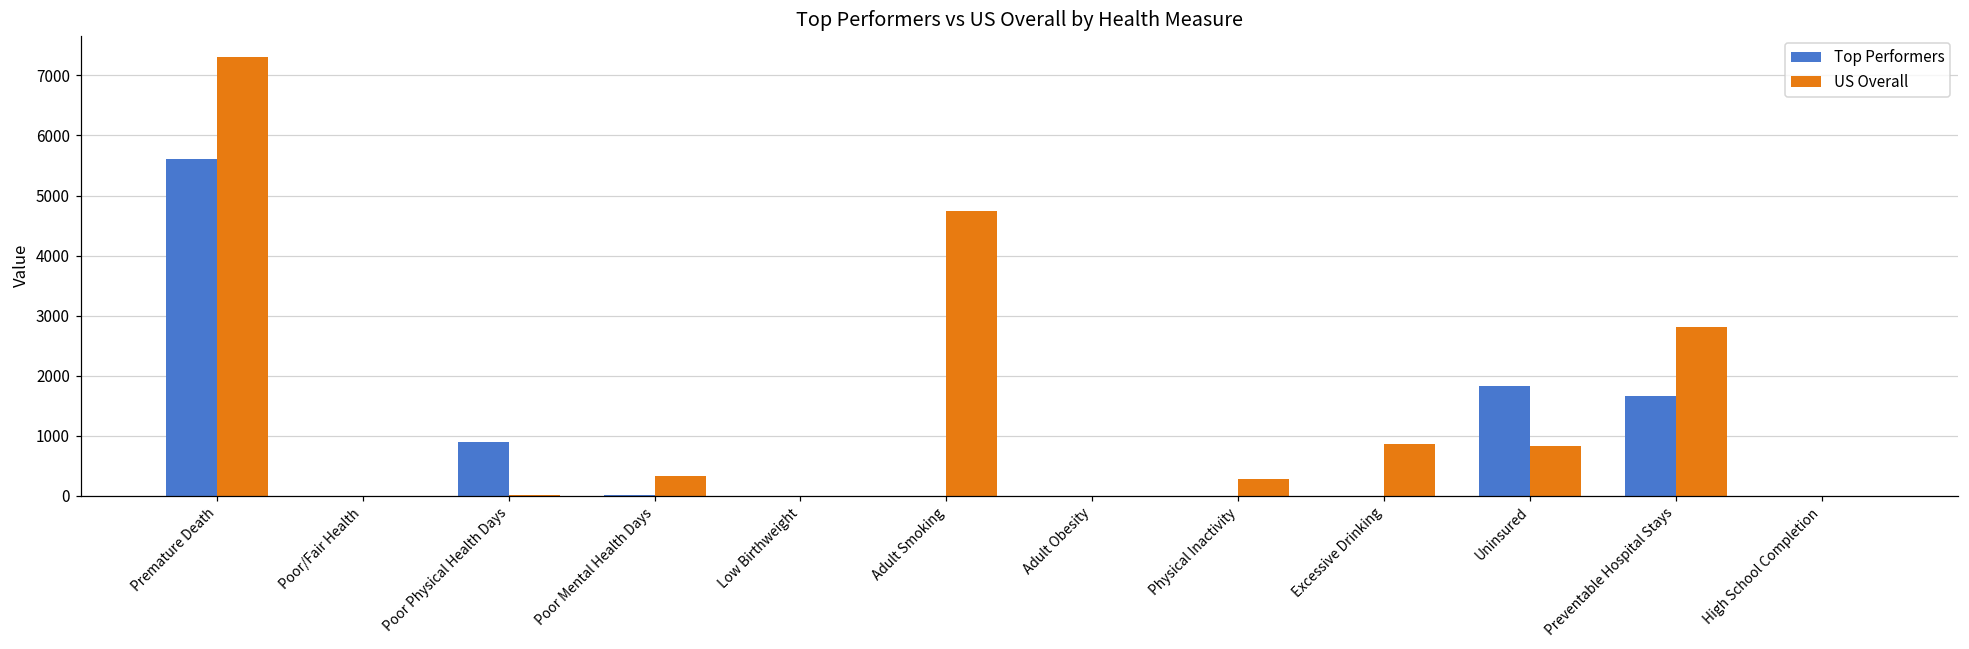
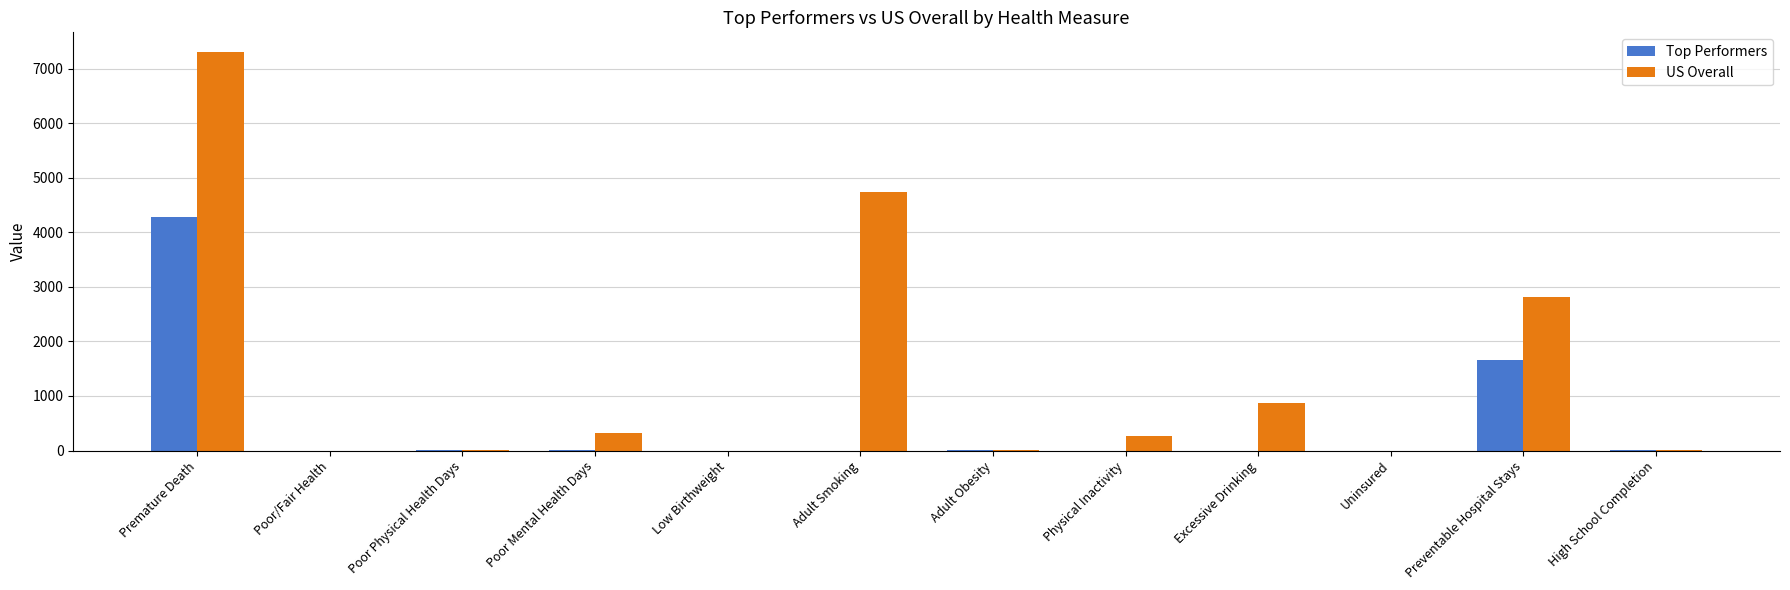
  {
    "Top Performers": {
-     "Premature Death": 5600,
-     "Poor Physical Health Days": 900,
-     "Uninsured": 1800,
+     "Premature Death": 4300,
+     "Poor Physical Health Days": 0,
+     "Uninsured": 0,
      "Preventable Hospital Stays": 1700
    },
    "US Overall": {
      "Premature Death": 7300,
      "Poor Mental Health Days": 300,
      "Adult Smoking": 4700,
      "Physical Inactivity": 300,
      "Excessive Drinking": 900,
-     "Uninsured": 800,
+     "Uninsured": 0,
      "Preventable Hospital Stays": 2800
    }
  }
